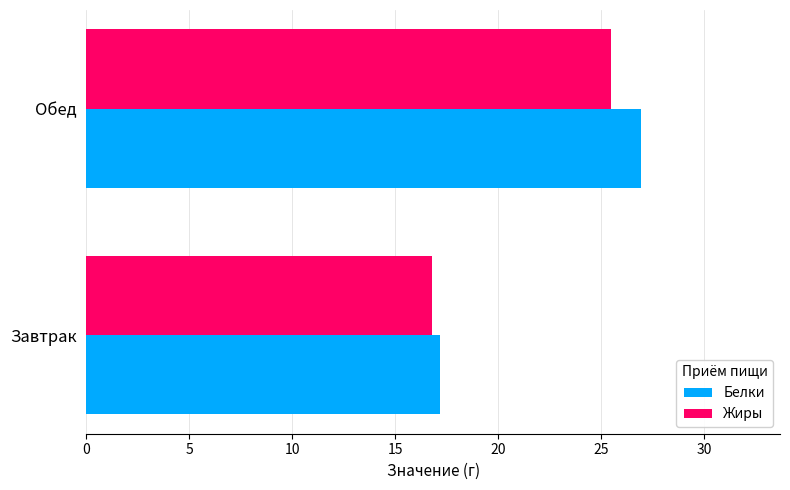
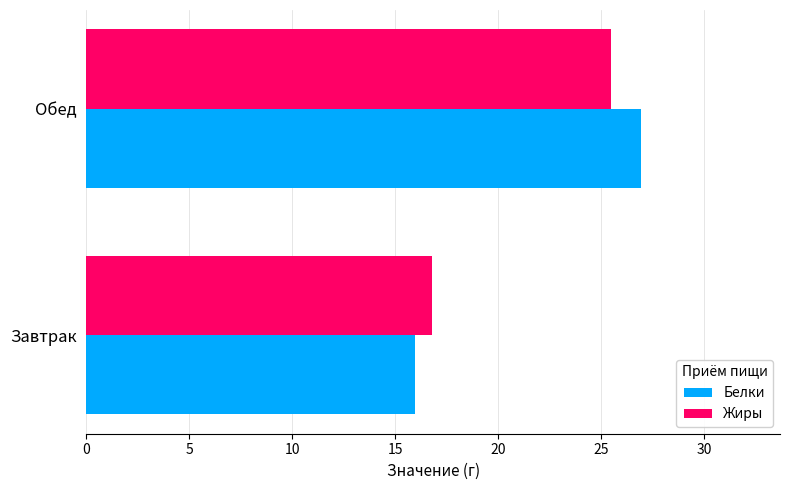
  {
    "Белки": {
      "Обед": 27.0,
-     "Завтрак": 17.2
+     "Завтрак": 16.0
    },
    "Жиры": {
      "Обед": 25.5,
      "Завтрак": 16.8
    }
  }
